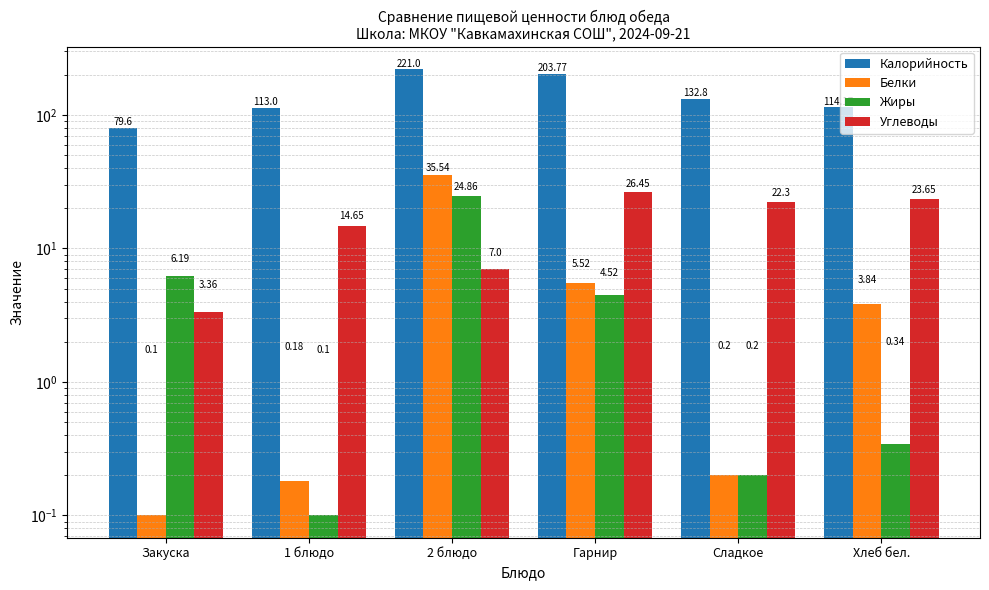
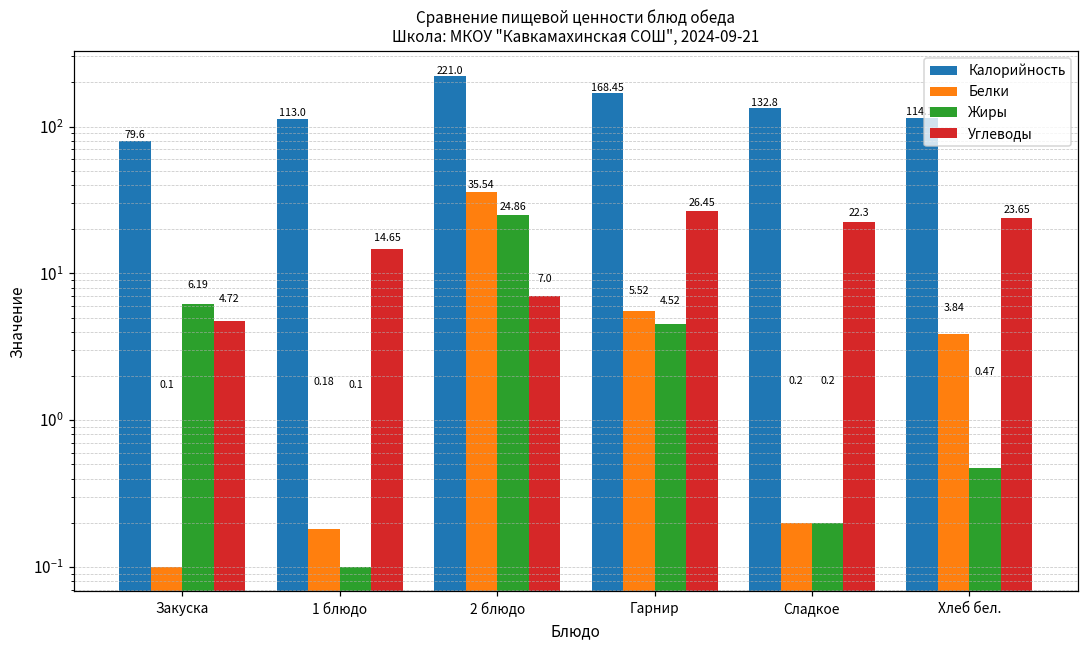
  {
    "Калорийность": {
      "Закуска": 79.6,
      "1 блюдо": 113.0,
      "2 блюдо": 221.0,
-     "Гарнир": 203.77,
+     "Гарнир": 168.45,
      "Сладкое": 132.8
    },
    "Белки": {
      "2 блюдо": 35.54,
      "Гарнир": 5.52,
      "Хлеб бел.": 3.84
    },
    "Жиры": {
      "Закуска": 6.19,
      "2 блюдо": 24.86,
      "Гарнир": 4.52,
-     "Хлеб бел.": 0.34
+     "Хлеб бел.": 0.47
    },
    "Углеводы": {
-     "Закуска": 3.36,
+     "Закуска": 4.72,
      "1 блюдо": 14.65,
      "2 блюдо": 7.0,
      "Гарнир": 26.45,
      "Сладкое": 22.3,
      "Хлеб бел.": 23.65
    }
  }
